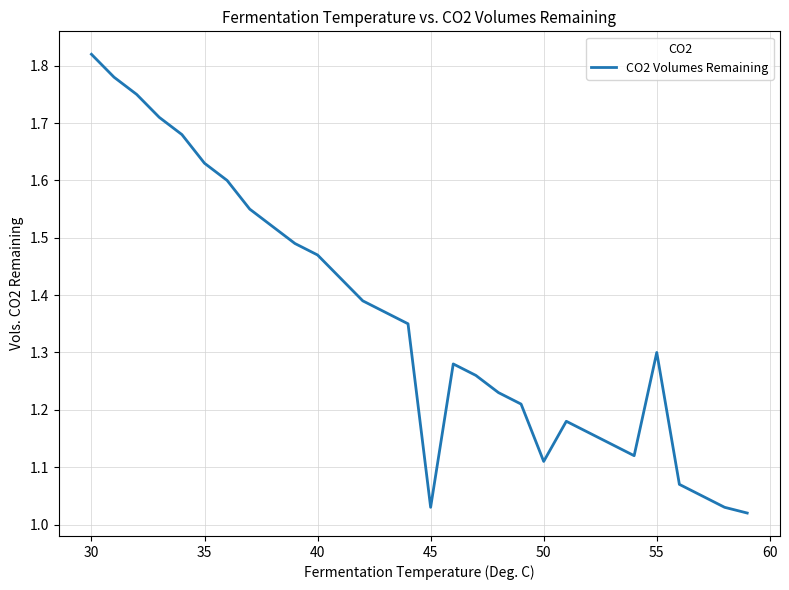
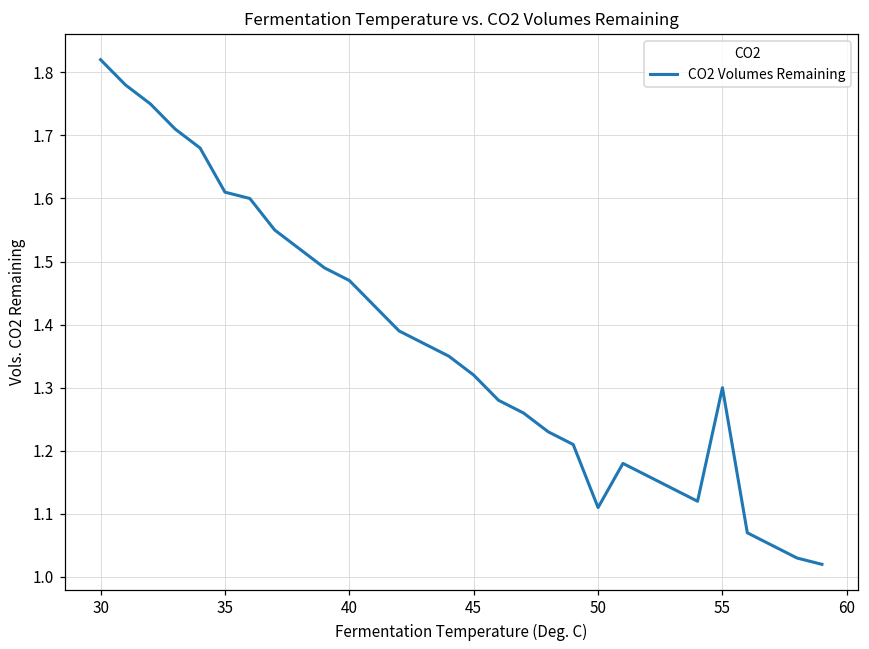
  {
    "30": 1.82,
-   "35": 1.63,
+   "35": 1.61,
    "40": 1.47,
-   "45": 1.03,
+   "45": 1.32,
    "50": 1.11,
    "55": 1.30
  }
